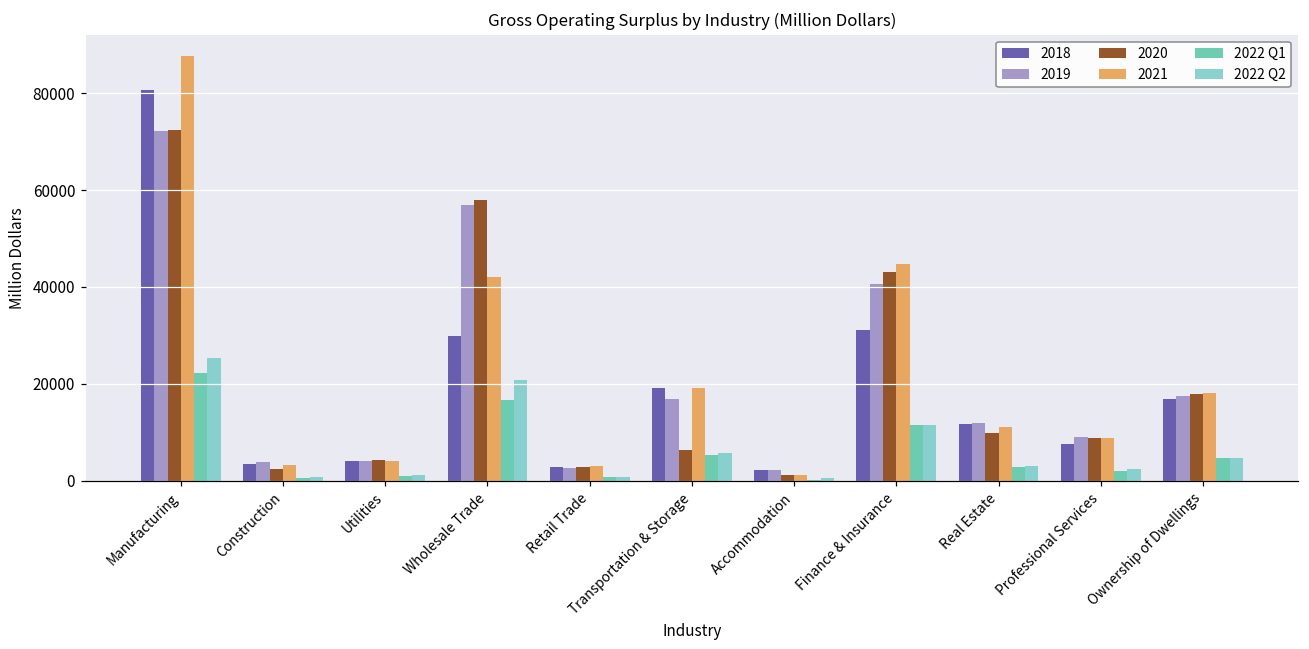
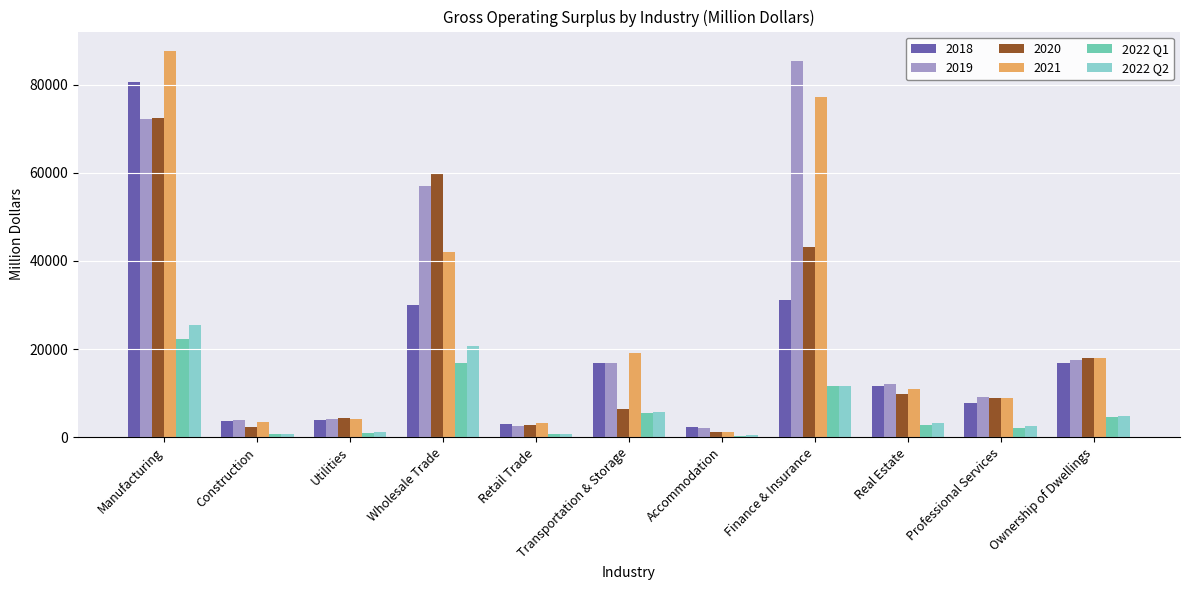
  {
    "2018": {
      "Manufacturing": 81000,
      "Construction": 4000,
      "Utilities": 4000,
      "Wholesale Trade": 30000,
      "Retail Trade": 3000,
-     "Transportation & Storage": 19000,
+     "Transportation & Storage": 17000,
      "Accommodation": 2000,
      "Finance & Insurance": 31000,
      "Real Estate": 12000,
      "Professional Services": 8000,
      "Ownership of Dwellings": 17000
    },
    "2019": {
      "Manufacturing": 72000,
      "Construction": 4000,
      "Utilities": 4000,
      "Wholesale Trade": 57000,
      "Retail Trade": 3000,
      "Transportation & Storage": 17000,
      "Accommodation": 2000,
-     "Finance & Insurance": 41000,
+     "Finance & Insurance": 85000,
      "Real Estate": 12000,
      "Professional Services": 9000,
      "Ownership of Dwellings": 18000
    },
    "2020": {
      "Manufacturing": 72000,
      "Construction": 2000,
      "Utilities": 4000,
-     "Wholesale Trade": 58000,
+     "Wholesale Trade": 60000,
      "Retail Trade": 3000,
      "Transportation & Storage": 6000,
      "Accommodation": 1000,
      "Finance & Insurance": 43000,
      "Real Estate": 10000,
      "Professional Services": 9000,
      "Ownership of Dwellings": 18000
    },
    "2021": {
      "Manufacturing": 88000,
      "Construction": 3000,
      "Utilities": 4000,
      "Wholesale Trade": 42000,
      "Retail Trade": 3000,
      "Transportation & Storage": 19000,
      "Accommodation": 1000,
-     "Finance & Insurance": 45000,
+     "Finance & Insurance": 77000,
      "Real Estate": 11000,
      "Professional Services": 9000,
      "Ownership of Dwellings": 18000
    }
  }
